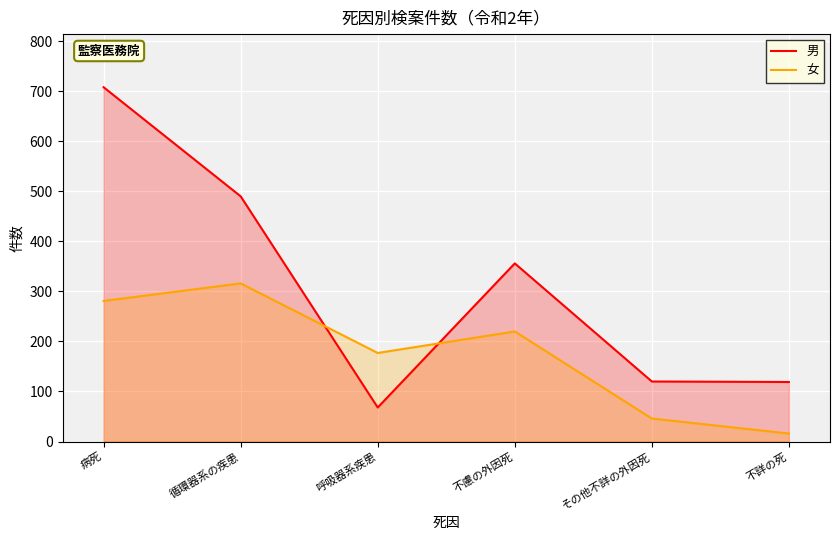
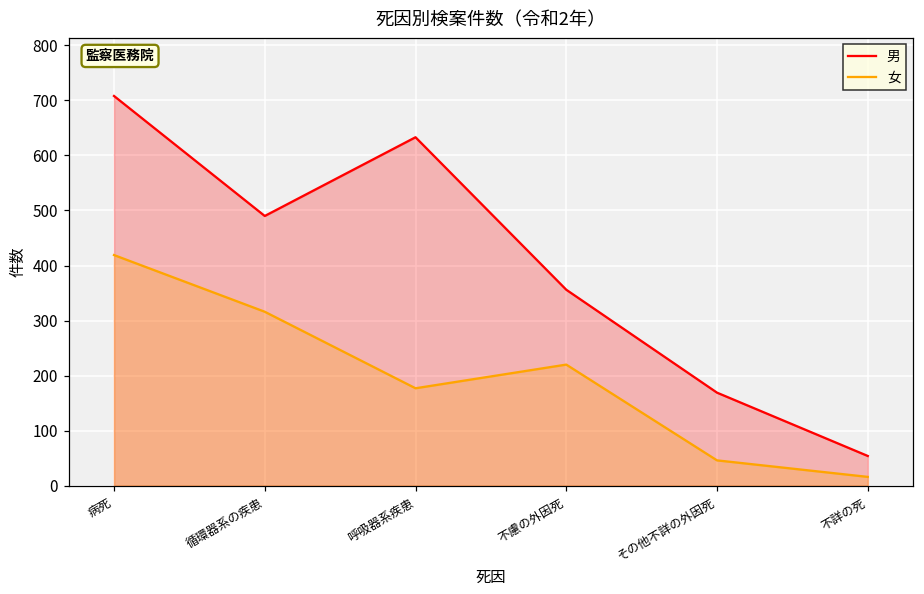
  {
    "男": {
      "病死": 710,
      "循環器系の疾患": 490,
-     "呼吸器系疾患": 70,
+     "呼吸器系疾患": 630,
      "不慮の外因死": 360,
-     "その他不詳の外因死": 120,
-     "不詳の死": 120
+     "その他不詳の外因死": 170,
+     "不詳の死": 50
    },
    "女": {
-     "病死": 280,
+     "病死": 420,
      "循環器系の疾患": 320,
      "呼吸器系疾患": 180,
      "不慮の外因死": 220,
      "その他不詳の外因死": 50,
      "不詳の死": 20
    }
  }
